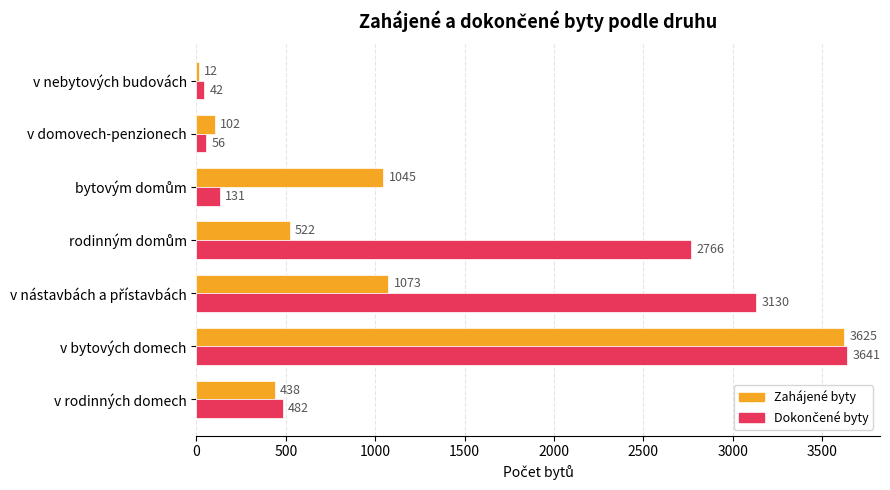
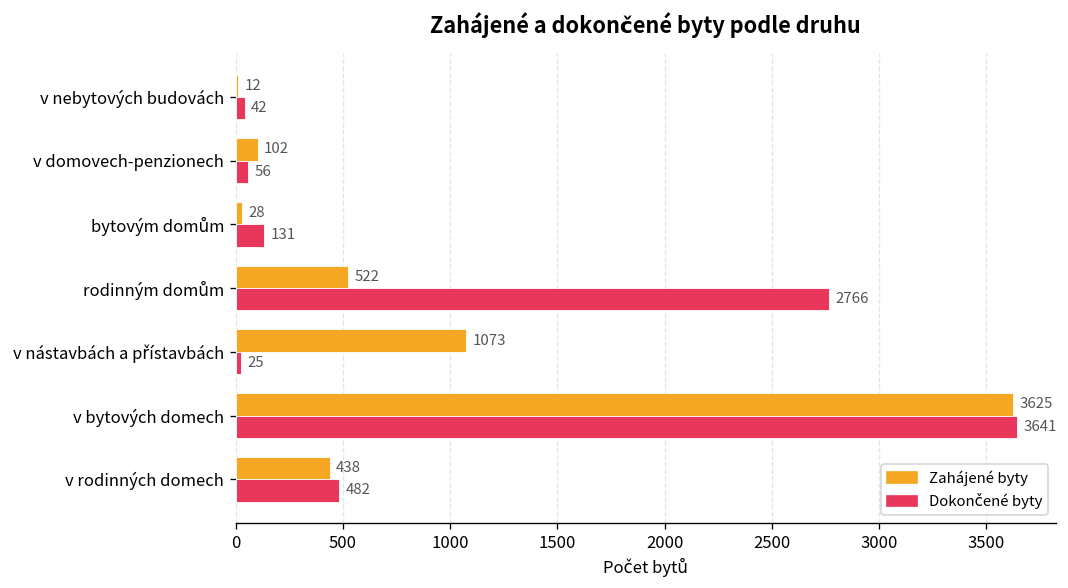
  {
    "Zahájené byty": {
      "v nebytových budovách": 12,
      "v domovech-penzionech": 102,
-     "bytovým domům": 1045,
+     "bytovým domům": 28,
      "rodinným domům": 522,
      "v nástavbách a přístavbách": 1073,
      "v bytových domech": 3625,
      "v rodinných domech": 438
    },
    "Dokončené byty": {
      "v nebytových budovách": 42,
      "v domovech-penzionech": 56,
      "bytovým domům": 131,
      "rodinným domům": 2766,
-     "v nástavbách a přístavbách": 3130,
+     "v nástavbách a přístavbách": 25,
      "v bytových domech": 3641,
      "v rodinných domech": 482
    }
  }
